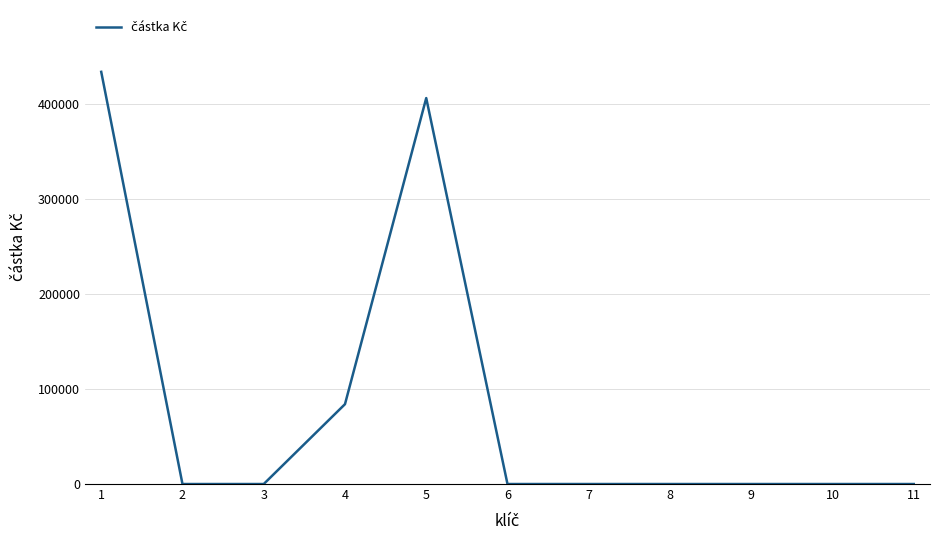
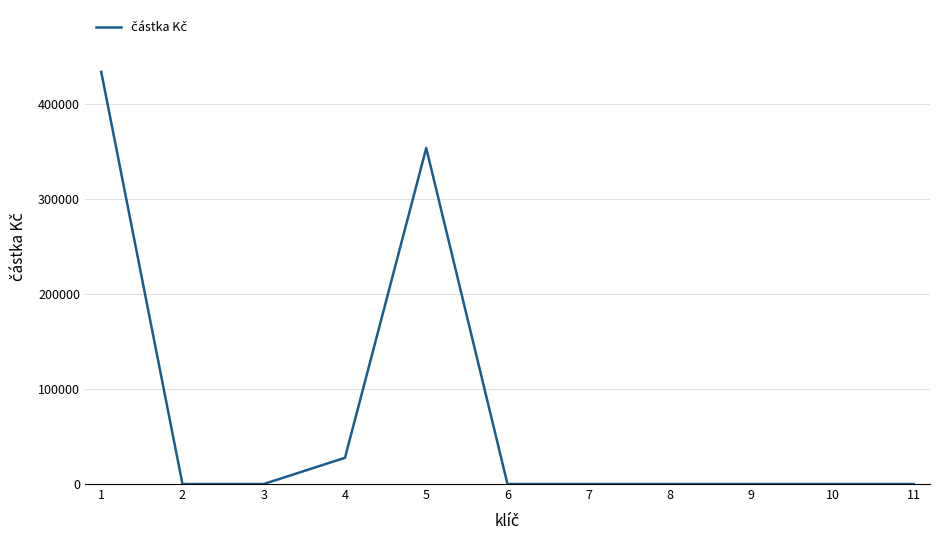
  {
    "1": 430000,
    "2": 0,
    "3": 0,
-   "4": 80000,
-   "5": 410000,
+   "4": 30000,
+   "5": 350000,
    "6": 0,
    "7": 0,
    "8": 0,
    "9": 0,
    "10": 0,
    "11": 0
  }
